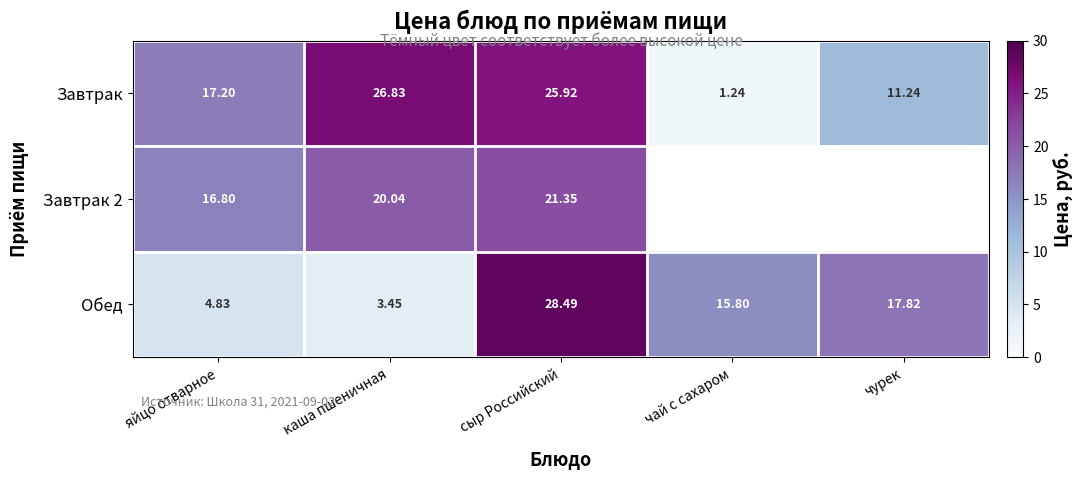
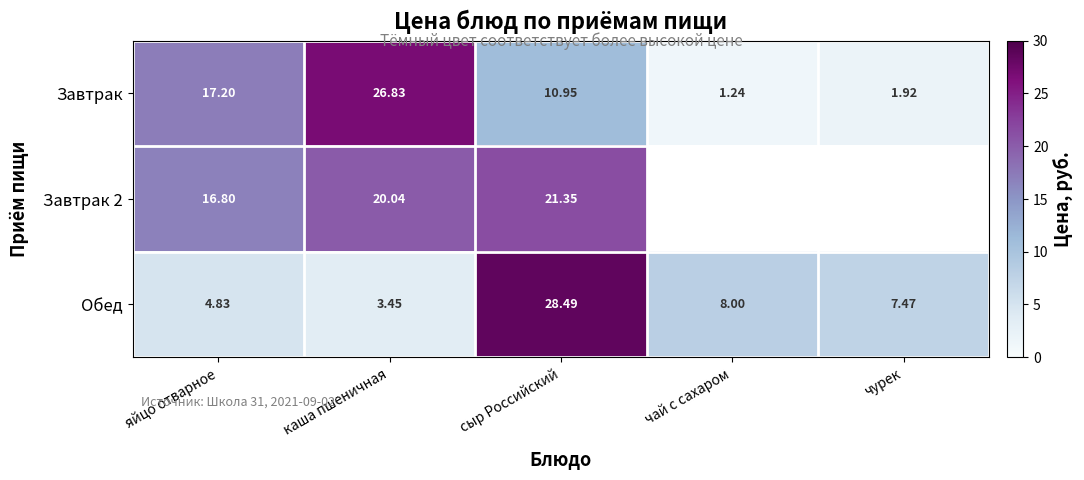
  {
    "Завтрак": {
      "яйцо отварное": 17.20,
      "каша пшеничная": 26.83,
-     "сыр Российский": 25.92,
+     "сыр Российский": 10.95,
      "чай с сахаром": 1.24,
-     "чурек": 11.24
+     "чурек": 1.92
    },
    "Завтрак 2": {
      "яйцо отварное": 16.80,
      "каша пшеничная": 20.04,
      "сыр Российский": 21.35
    },
    "Обед": {
      "яйцо отварное": 4.83,
      "каша пшеничная": 3.45,
      "сыр Российский": 28.49,
-     "чай с сахаром": 15.80,
-     "чурек": 17.82
+     "чай с сахаром": 8.00,
+     "чурек": 7.47
    }
  }
